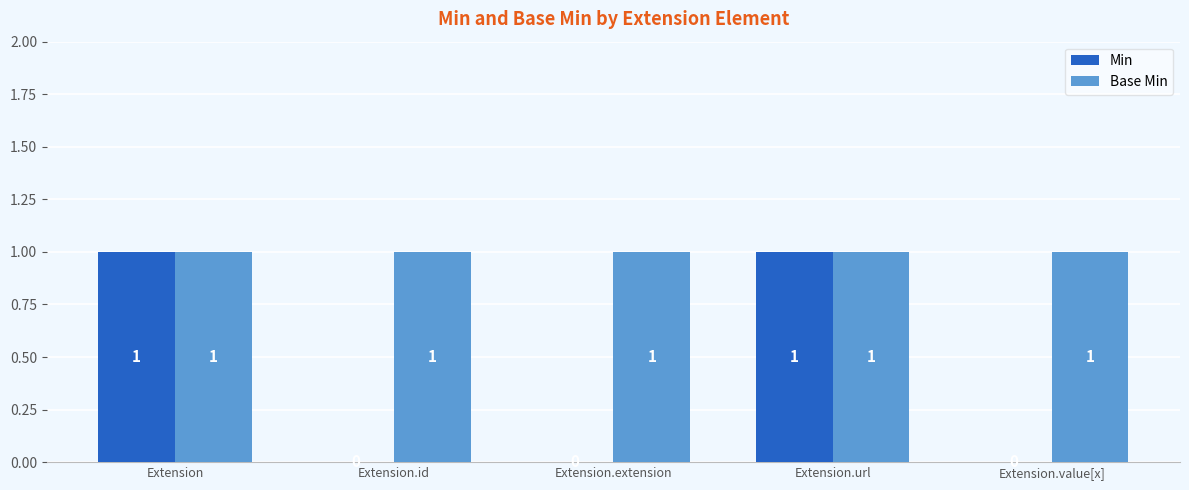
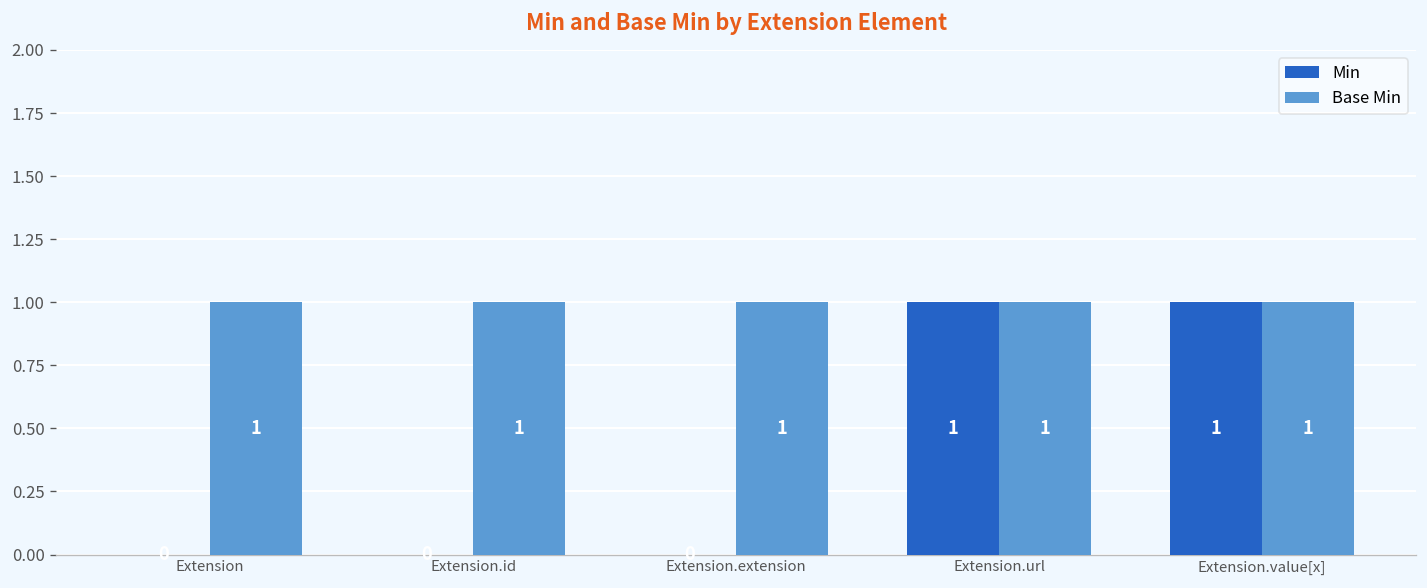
  {
    "Min": {
-     "Extension": 1,
+     "Extension": 0,
      "Extension.id": 0,
      "Extension.extension": 0,
-     "Extension.value[x]": 0
+     "Extension.value[x]": 1
    },
    "Base Min": {
      "Extension": 1,
      "Extension.id": 1,
      "Extension.extension": 1,
      "Extension.url": 1,
      "Extension.value[x]": 1
    }
  }
